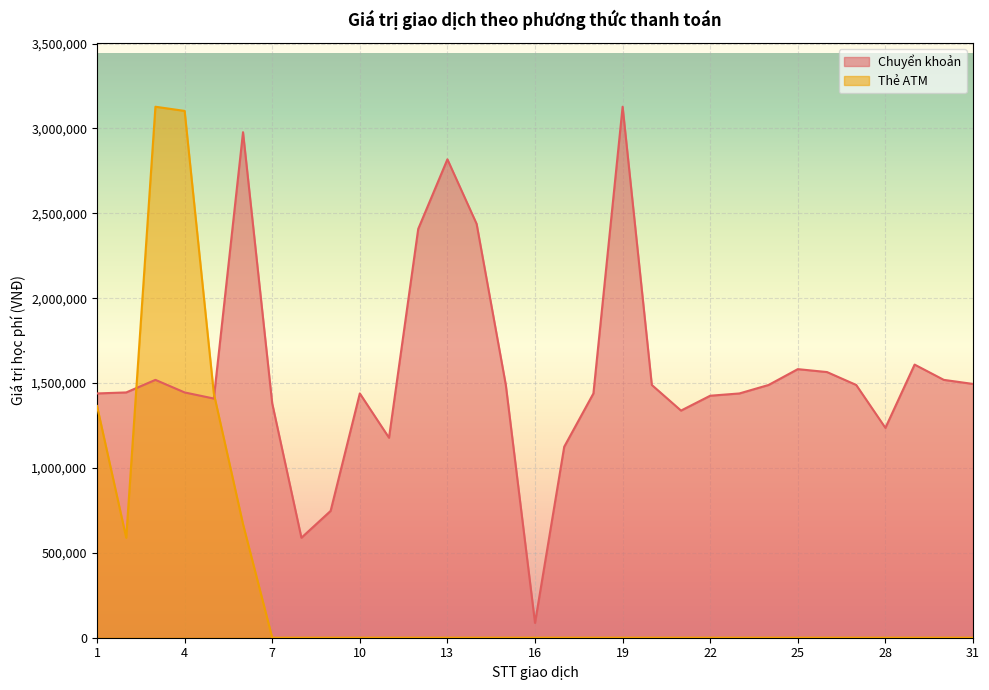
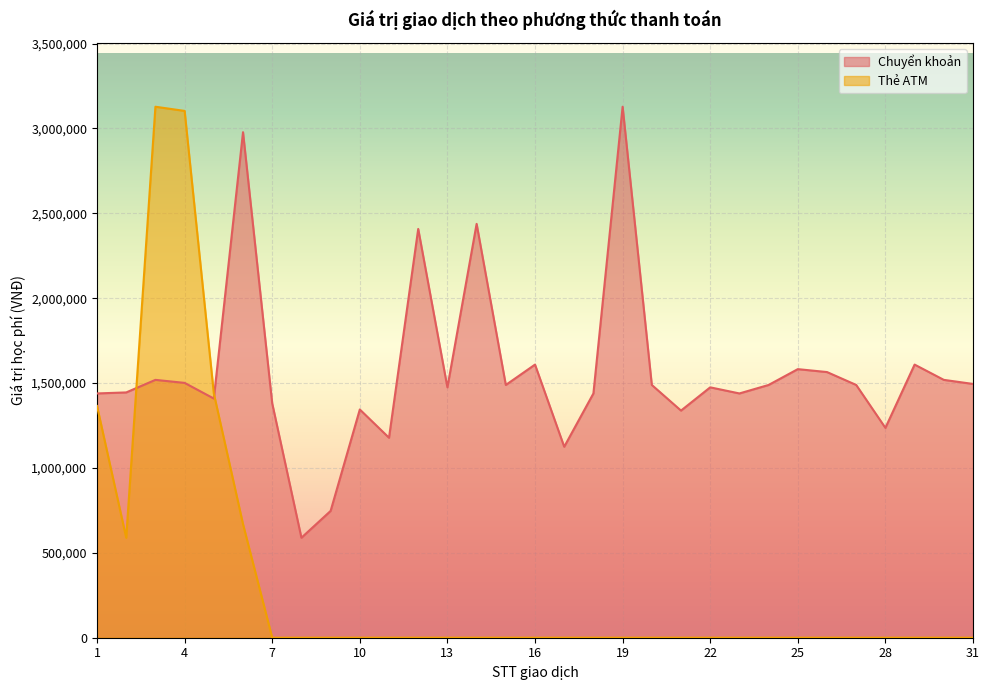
  {
    "Chuyển khoản": {
      "1": "1,440,000",
-     "4": "1,450,000",
+     "4": "1,500,000",
      "7": "1,380,000",
-     "10": "1,440,000",
-     "13": "2,820,000",
-     "16": "90,000",
+     "10": "1,340,000",
+     "13": "1,480,000",
+     "16": "1,610,000",
      "19": "3,130,000",
-     "22": "1,430,000",
+     "22": "1,480,000",
      "25": "1,580,000",
      "28": "1,240,000",
      "31": "1,500,000"
    },
    "Thẻ ATM": {
      "1": "1,370,000",
      "4": "3,100,000",
      "7": "0",
      "10": "0",
      "13": "0",
      "16": "0",
      "19": "0",
      "22": "0",
      "25": "0",
      "28": "0",
      "31": "0"
    }
  }
